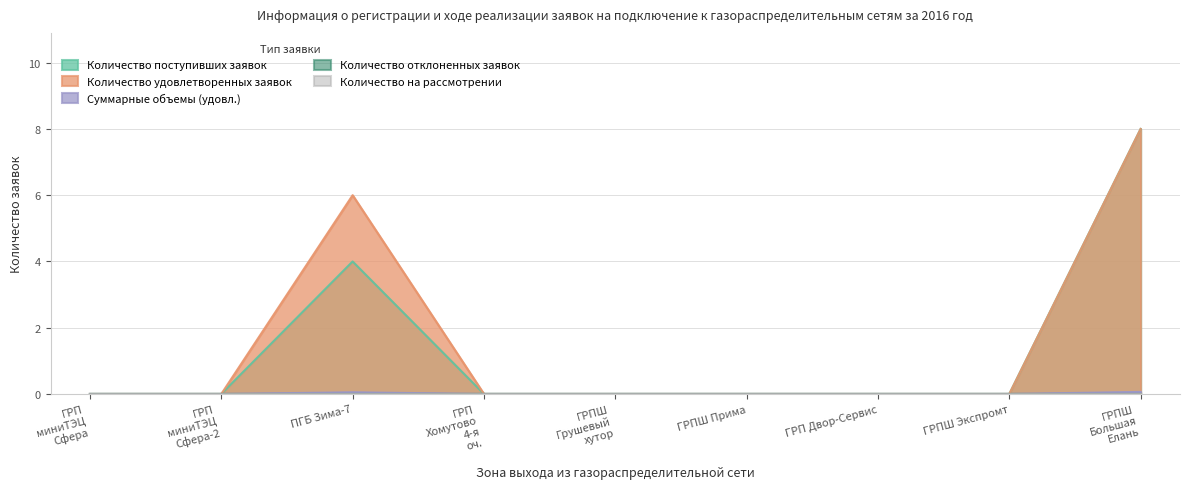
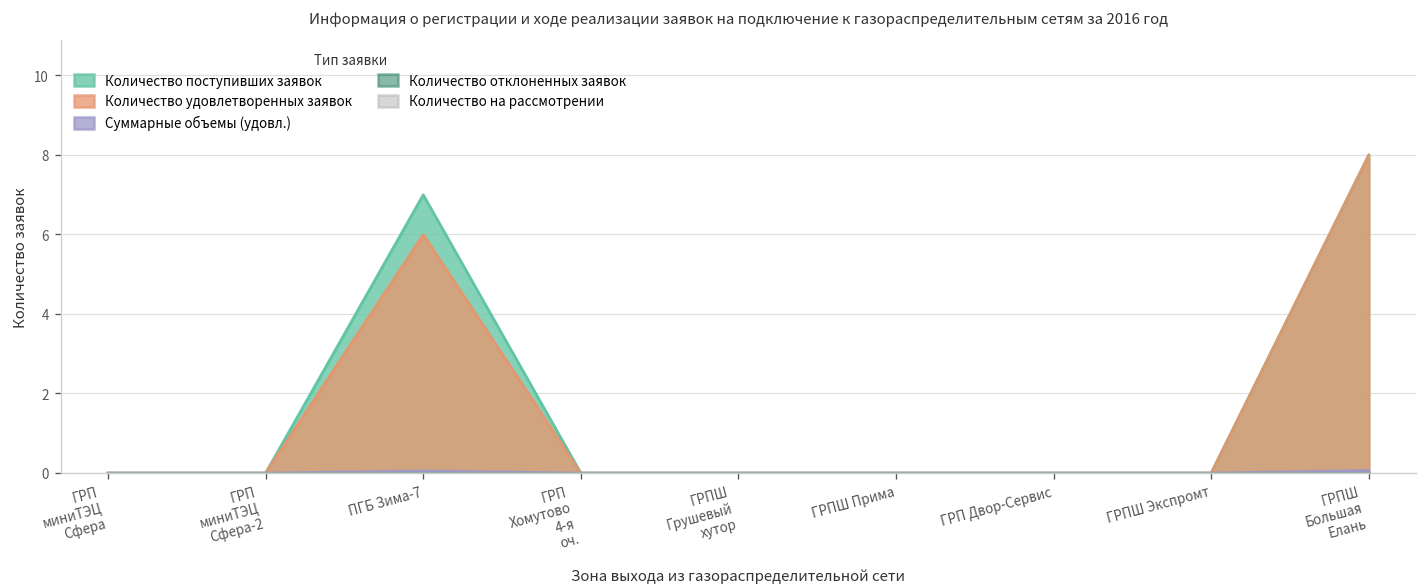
  {
    "Количество поступивших заявок": {
-     "ПГБ Зима-7": 4
+     "ПГБ Зима-7": 7
    },
    "Количество удовлетворенных заявок": {
      "ПГБ Зима-7": 6
    }
  }
